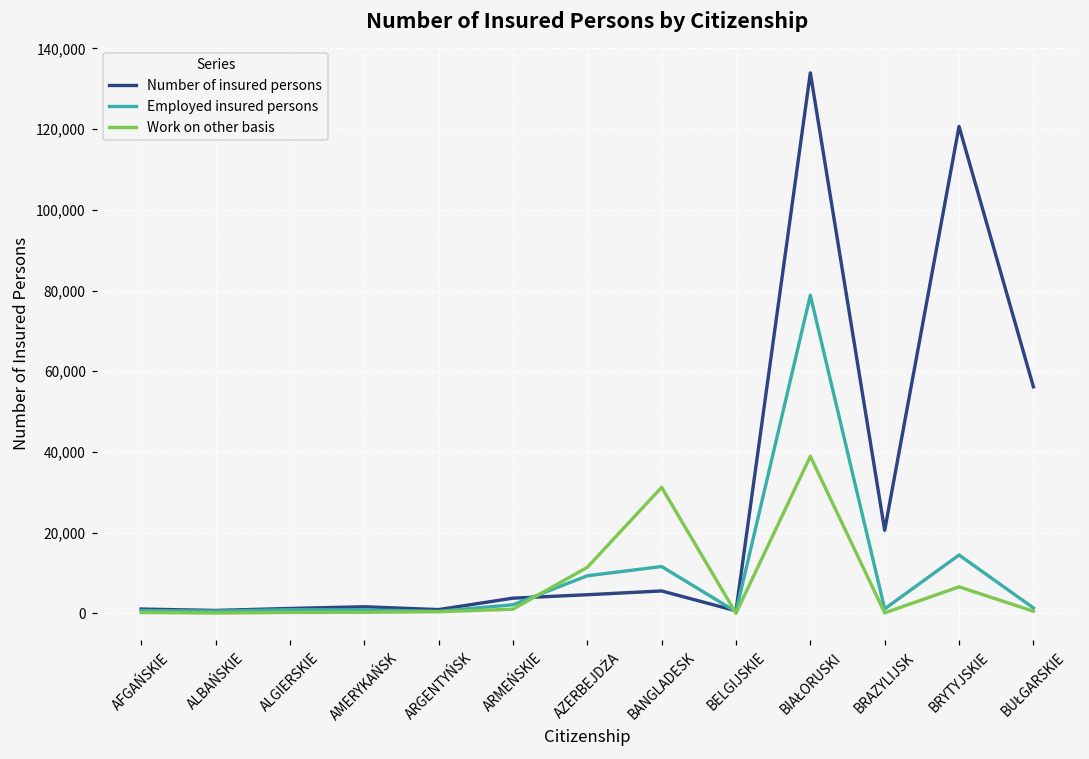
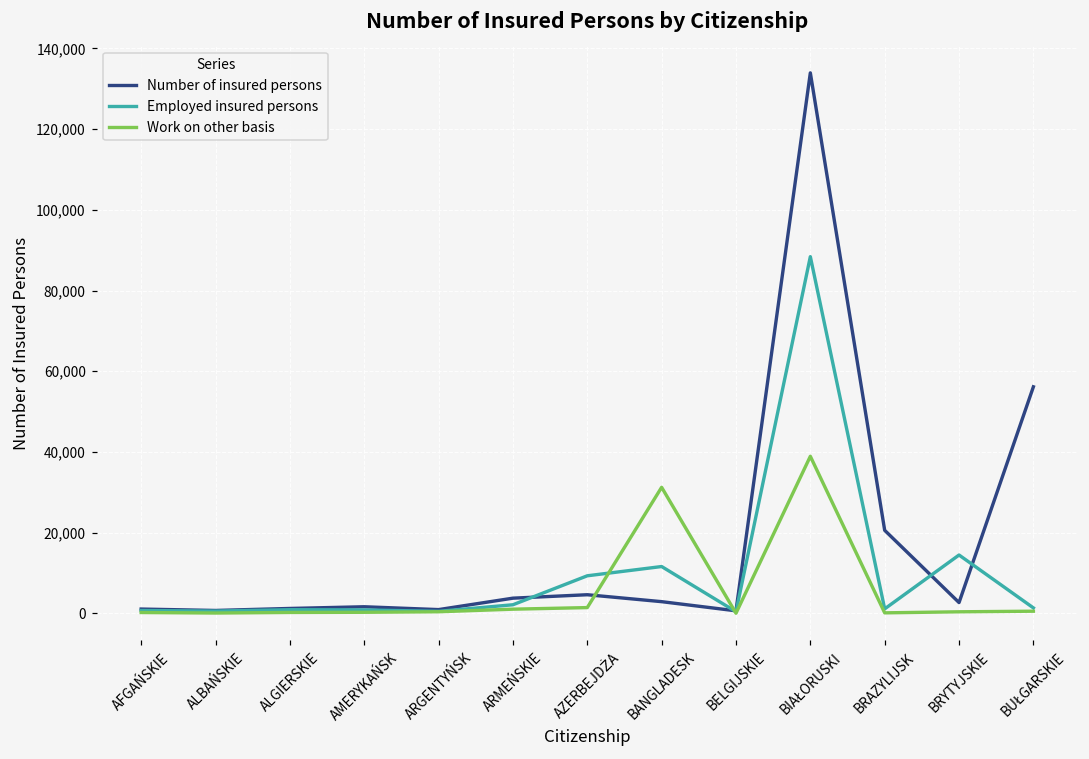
  {
    "Number of insured persons": {
      "AMERYKAŃSK": "2,000",
      "ARMEŃSKIE": "4,000",
      "AZERBEJDŻA": "5,000",
-     "BANGLADESK": "6,000",
+     "BANGLADESK": "3,000",
      "BIAŁORUSKI": "134,000",
      "BRAZYLIJSK": "21,000",
-     "BRYTYJSKIE": "121,000",
+     "BRYTYJSKIE": "3,000",
      "BUŁGARSKIE": "56,000"
    },
    "Employed insured persons": {
      "ARMEŃSKIE": "2,000",
      "AZERBEJDŻA": "9,000",
      "BANGLADESK": "12,000",
-     "BIAŁORUSKI": "79,000",
+     "BIAŁORUSKI": "88,000",
      "BRAZYLIJSK": "1,000",
      "BRYTYJSKIE": "14,000",
      "BUŁGARSKIE": "1,000"
    },
    "Work on other basis": {
      "ARMEŃSKIE": "1,000",
-     "AZERBEJDŻA": "11,000",
+     "AZERBEJDŻA": "1,000",
      "BANGLADESK": "31,000",
      "BIAŁORUSKI": "39,000",
      "BRAZYLIJSK": "0",
-     "BRYTYJSKIE": "7,000",
+     "BRYTYJSKIE": "0",
      "BUŁGARSKIE": "1,000"
    }
  }
